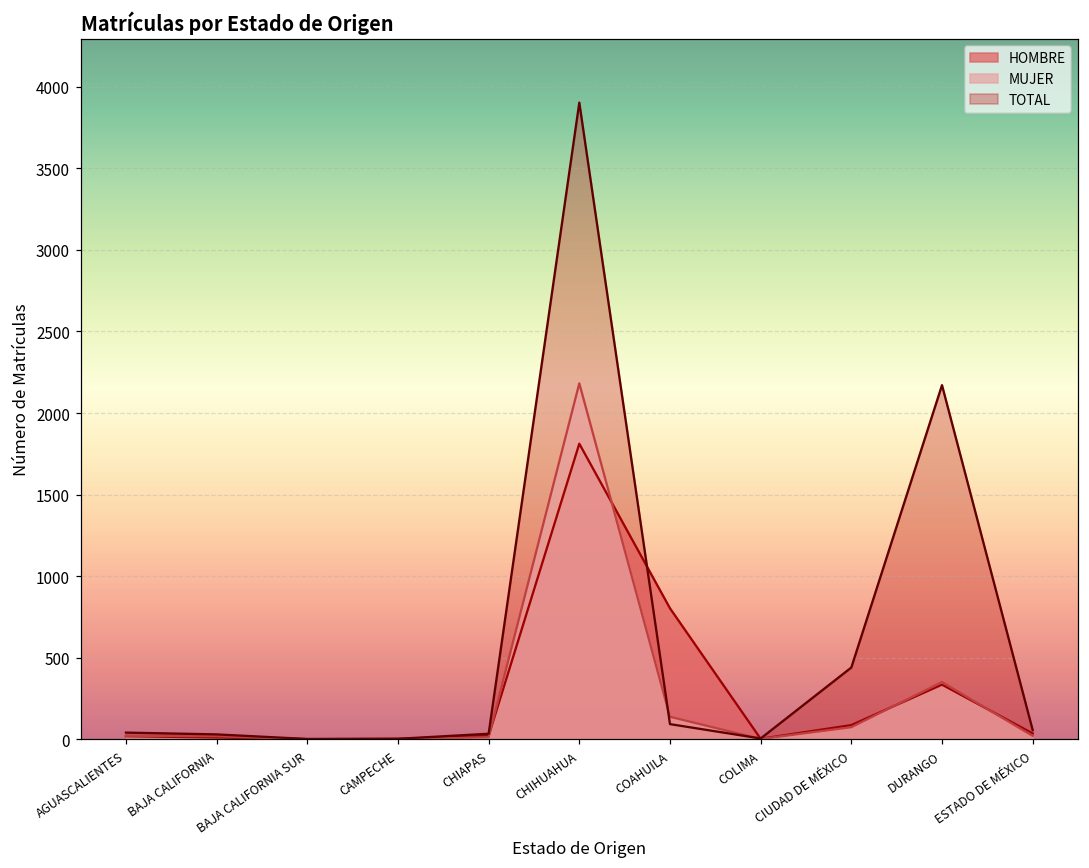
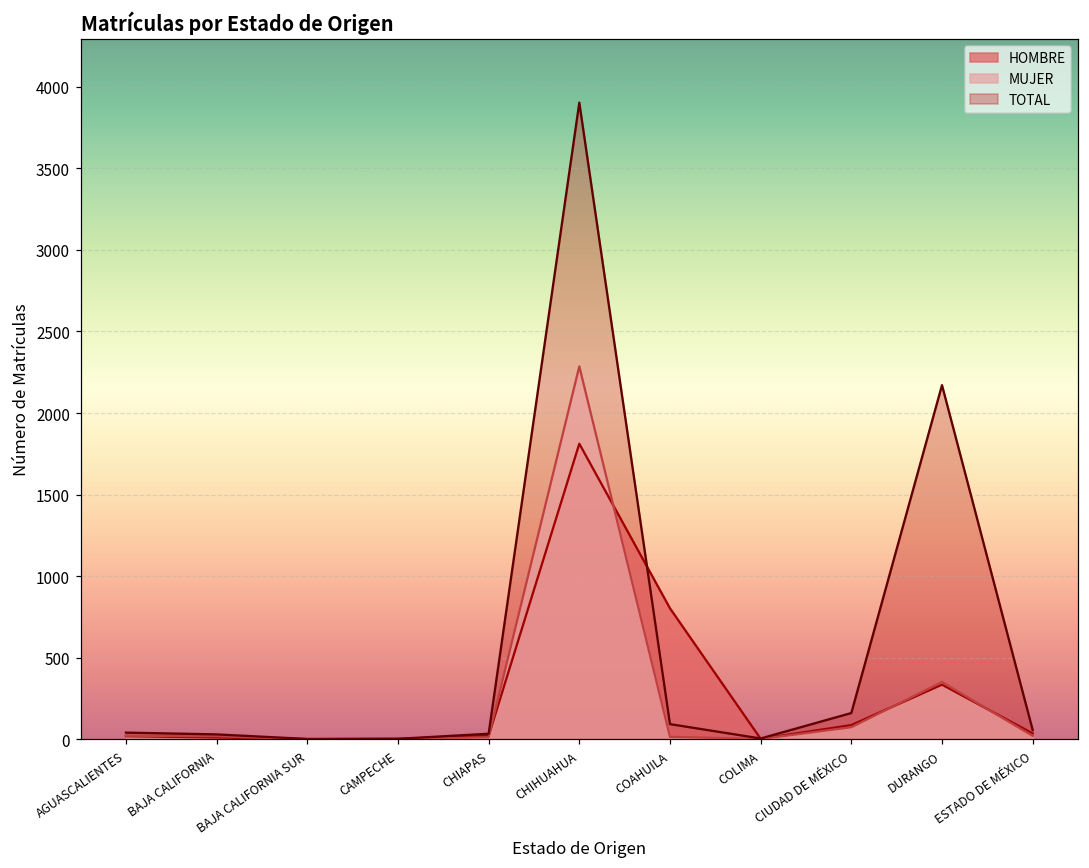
  {
    "HOMBRE": {
      "CHIHUAHUA": 1810,
      "COAHUILA": 800
    },
    "MUJER": {
-     "CHIHUAHUA": 2180,
-     "COAHUILA": 140
+     "CHIHUAHUA": 2290,
+     "COAHUILA": 20
    },
    "TOTAL": {
      "AGUASCALIENTES": 40,
      "CHIHUAHUA": 3900,
      "COAHUILA": 90,
-     "CIUDAD DE MÉXICO": 440,
+     "CIUDAD DE MÉXICO": 160,
      "DURANGO": 2170,
      "ESTADO DE MÉXICO": 60
    }
  }
